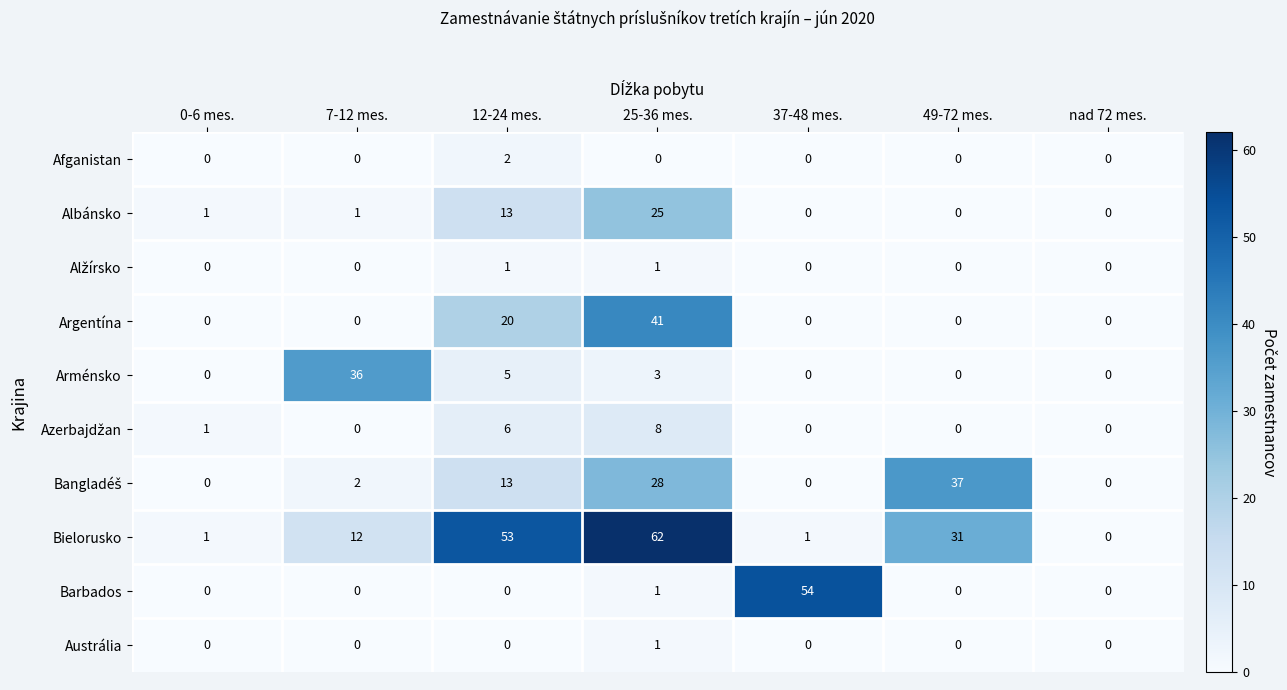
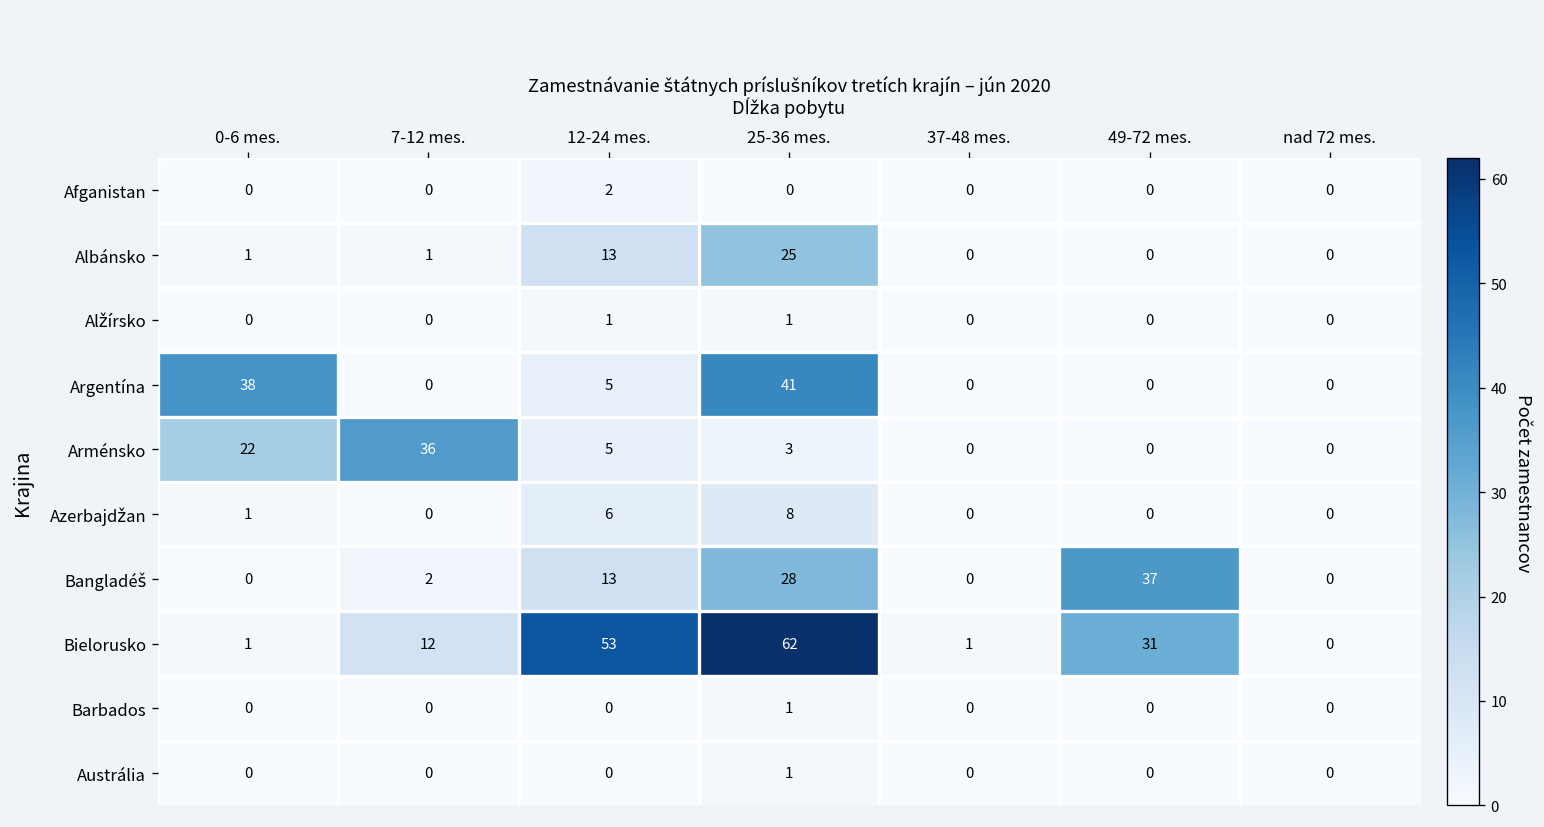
  {
    "Afganistan": {
      "0-6 mes.": 0,
      "7-12 mes.": 0,
      "12-24 mes.": 2,
      "25-36 mes.": 0,
      "37-48 mes.": 0,
      "49-72 mes.": 0,
      "nad 72 mes.": 0
    },
    "Albánsko": {
      "0-6 mes.": 1,
      "7-12 mes.": 1,
      "12-24 mes.": 13,
      "25-36 mes.": 25,
      "37-48 mes.": 0,
      "49-72 mes.": 0,
      "nad 72 mes.": 0
    },
    "Alžírsko": {
      "0-6 mes.": 0,
      "7-12 mes.": 0,
      "12-24 mes.": 1,
      "25-36 mes.": 1,
      "37-48 mes.": 0,
      "49-72 mes.": 0,
      "nad 72 mes.": 0
    },
    "Argentína": {
-     "0-6 mes.": 0,
+     "0-6 mes.": 38,
      "7-12 mes.": 0,
-     "12-24 mes.": 20,
+     "12-24 mes.": 5,
      "25-36 mes.": 41,
      "37-48 mes.": 0,
      "49-72 mes.": 0,
      "nad 72 mes.": 0
    },
    "Arménsko": {
-     "0-6 mes.": 0,
+     "0-6 mes.": 22,
      "7-12 mes.": 36,
      "12-24 mes.": 5,
      "25-36 mes.": 3,
      "37-48 mes.": 0,
      "49-72 mes.": 0,
      "nad 72 mes.": 0
    },
    "Azerbajdžan": {
      "0-6 mes.": 1,
      "7-12 mes.": 0,
      "12-24 mes.": 6,
      "25-36 mes.": 8,
      "37-48 mes.": 0,
      "49-72 mes.": 0,
      "nad 72 mes.": 0
    },
    "Bangladéš": {
      "0-6 mes.": 0,
      "7-12 mes.": 2,
      "12-24 mes.": 13,
      "25-36 mes.": 28,
      "37-48 mes.": 0,
      "49-72 mes.": 37,
      "nad 72 mes.": 0
    },
    "Bielorusko": {
      "0-6 mes.": 1,
      "7-12 mes.": 12,
      "12-24 mes.": 53,
      "25-36 mes.": 62,
      "37-48 mes.": 1,
      "49-72 mes.": 31,
      "nad 72 mes.": 0
    },
    "Barbados": {
      "0-6 mes.": 0,
      "7-12 mes.": 0,
      "12-24 mes.": 0,
      "25-36 mes.": 1,
-     "37-48 mes.": 54,
+     "37-48 mes.": 0,
      "49-72 mes.": 0,
      "nad 72 mes.": 0
    },
    "Austrália": {
      "0-6 mes.": 0,
      "7-12 mes.": 0,
      "12-24 mes.": 0,
      "25-36 mes.": 1,
      "37-48 mes.": 0,
      "49-72 mes.": 0,
      "nad 72 mes.": 0
    }
  }
